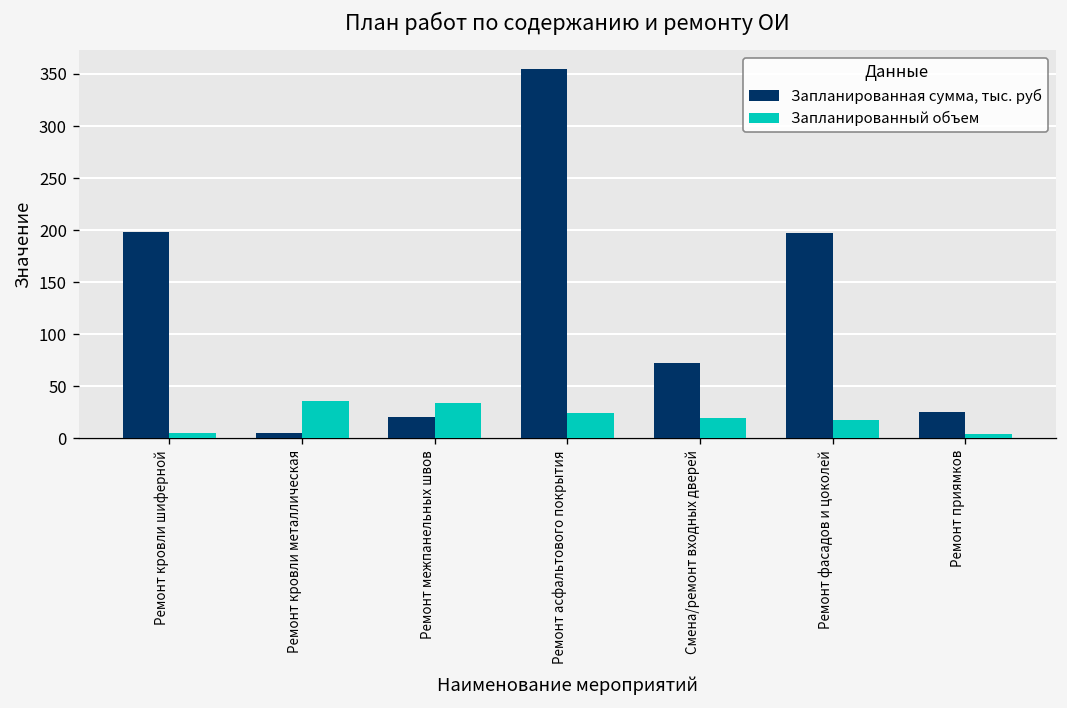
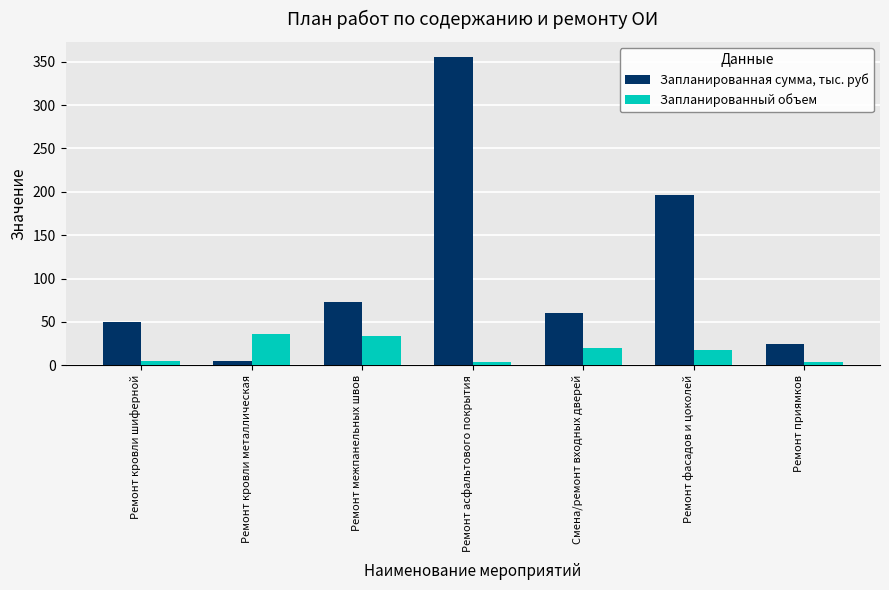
  {
    "Запланированная сумма, тыс. руб": {
-     "Ремонт кровли шиферной": 200,
+     "Ремонт кровли шиферной": 50,
      "Ремонт кровли металлическая": 10,
-     "Ремонт межпанельных швов": 20,
+     "Ремонт межпанельных швов": 70,
      "Ремонт асфальтового покрытия": 360,
-     "Смена/ремонт входных дверей": 70,
+     "Смена/ремонт входных дверей": 60,
      "Ремонт фасадов и цоколей": 200,
      "Ремонт приямков": 30
    },
    "Запланированный объем": {
      "Ремонт кровли шиферной": 10,
      "Ремонт кровли металлическая": 40,
      "Ремонт межпанельных швов": 30,
-     "Ремонт асфальтового покрытия": 20,
+     "Ремонт асфальтового покрытия": 0,
      "Смена/ремонт входных дверей": 20,
      "Ремонт фасадов и цоколей": 20,
      "Ремонт приямков": 0
    }
  }
